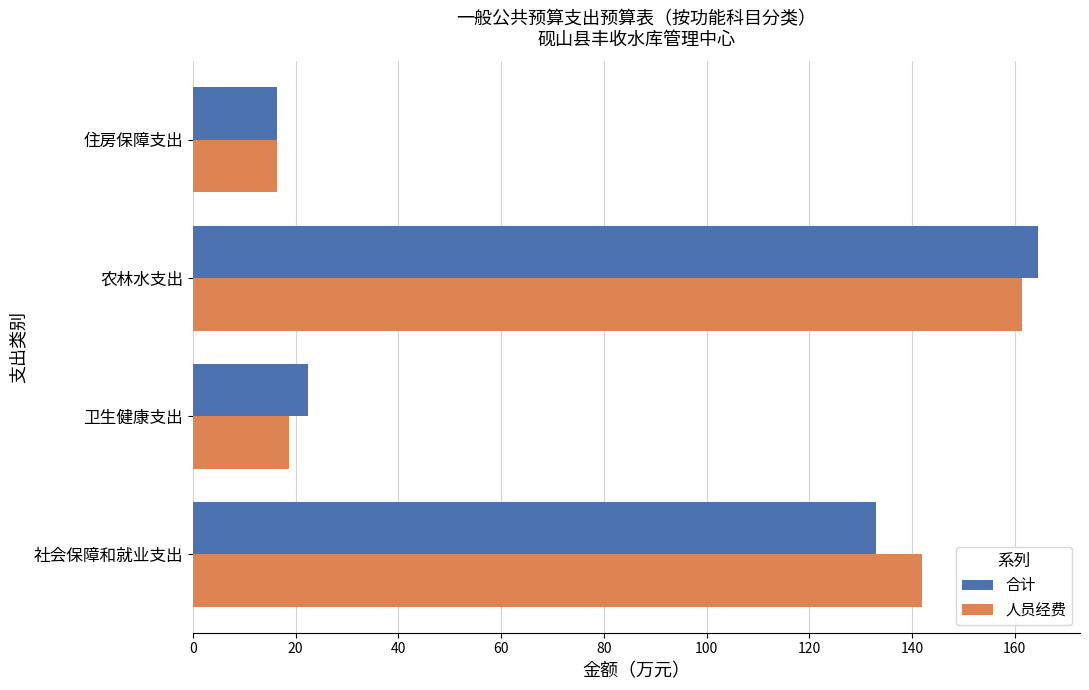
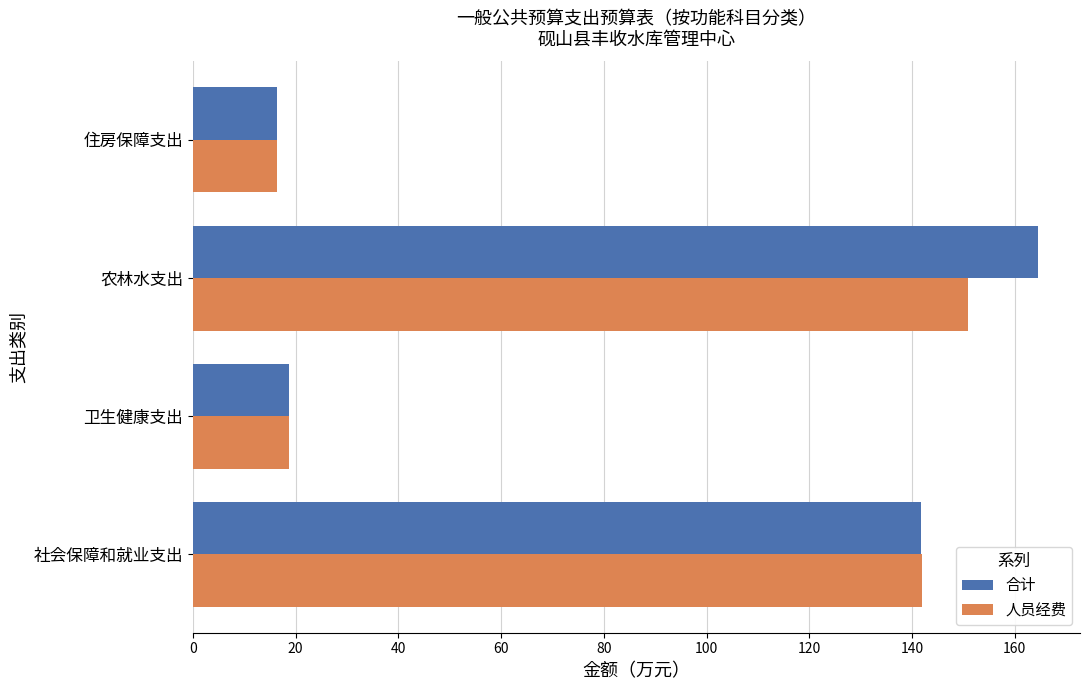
  {
    "合计": {
      "住房保障支出": 16,
      "农林水支出": 164,
-     "卫生健康支出": 22,
-     "社会保障和就业支出": 133
+     "卫生健康支出": 19,
+     "社会保障和就业支出": 142
    },
    "人员经费": {
      "住房保障支出": 16,
-     "农林水支出": 161,
+     "农林水支出": 151,
      "卫生健康支出": 19,
      "社会保障和就业支出": 142
    }
  }
